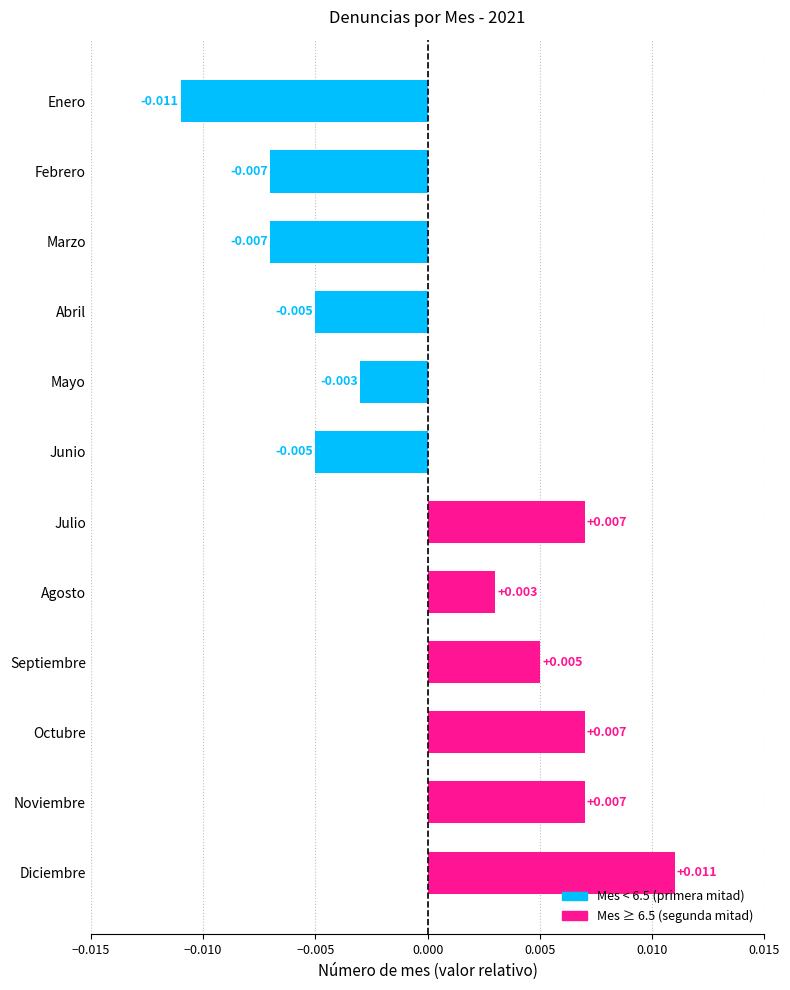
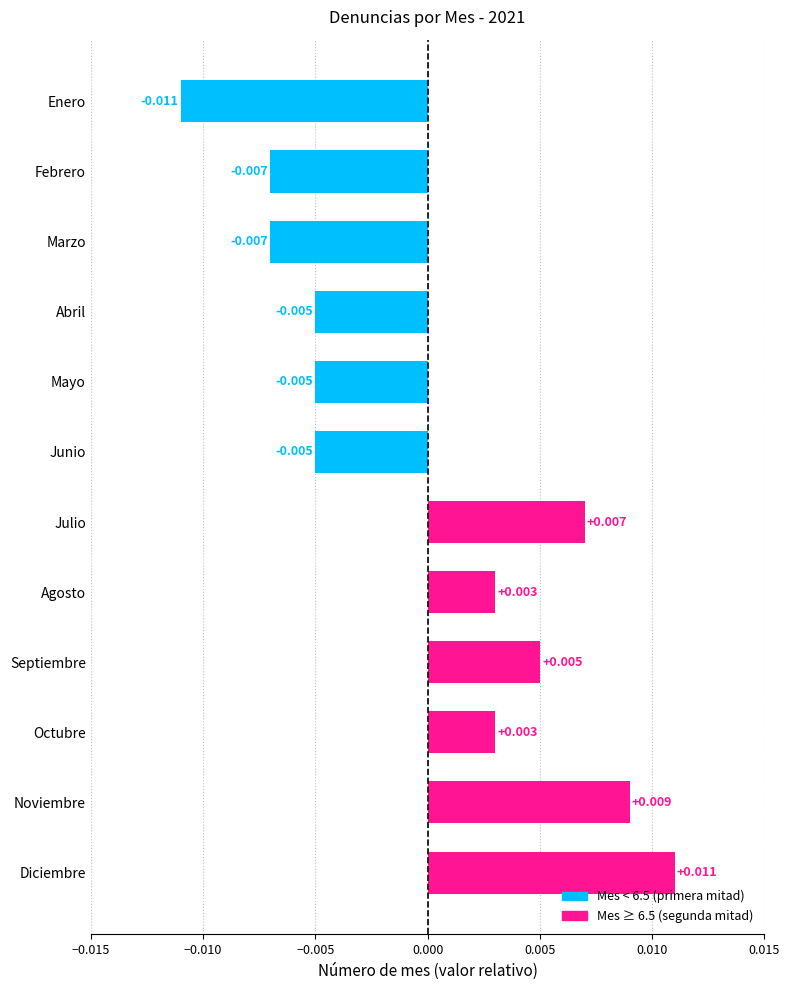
  {
    "Enero": "-0.011",
    "Febrero": "-0.007",
    "Marzo": "-0.007",
    "Abril": "-0.005",
-   "Mayo": "-0.003",
+   "Mayo": "-0.005",
    "Junio": "-0.005",
    "Julio": "+0.007",
    "Agosto": "+0.003",
    "Septiembre": "+0.005",
-   "Octubre": "+0.007",
-   "Noviembre": "+0.007",
+   "Octubre": "+0.003",
+   "Noviembre": "+0.009",
    "Diciembre": "+0.011"
  }
